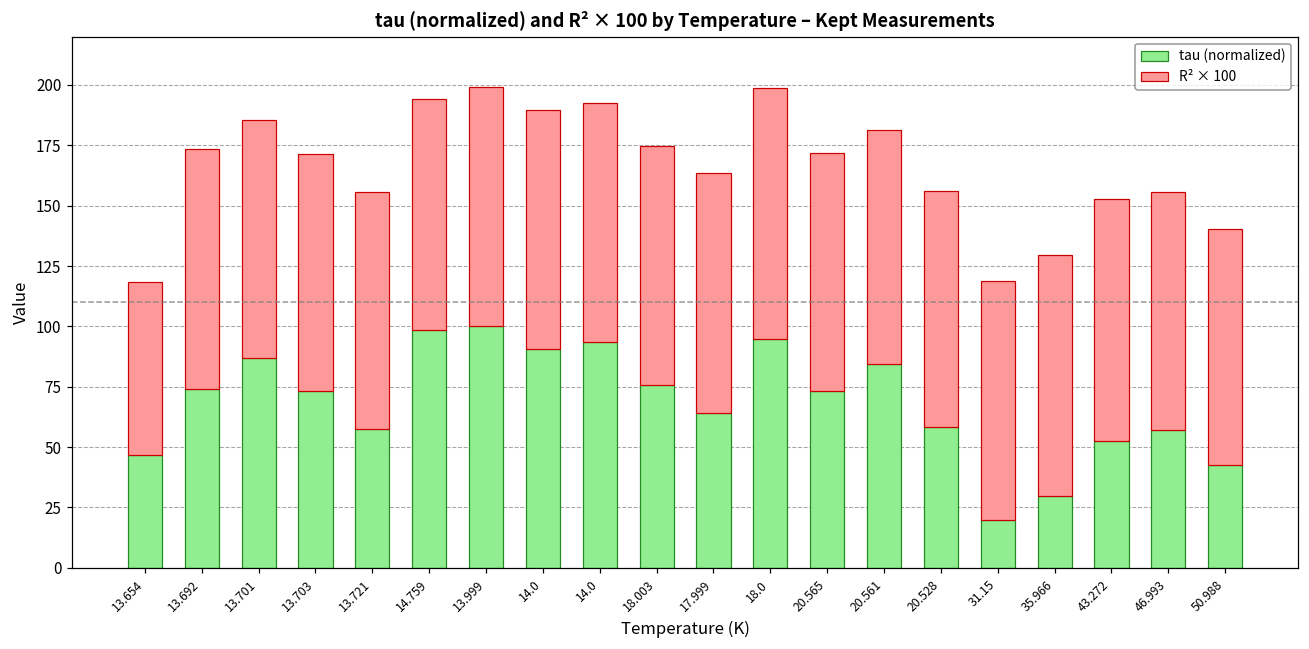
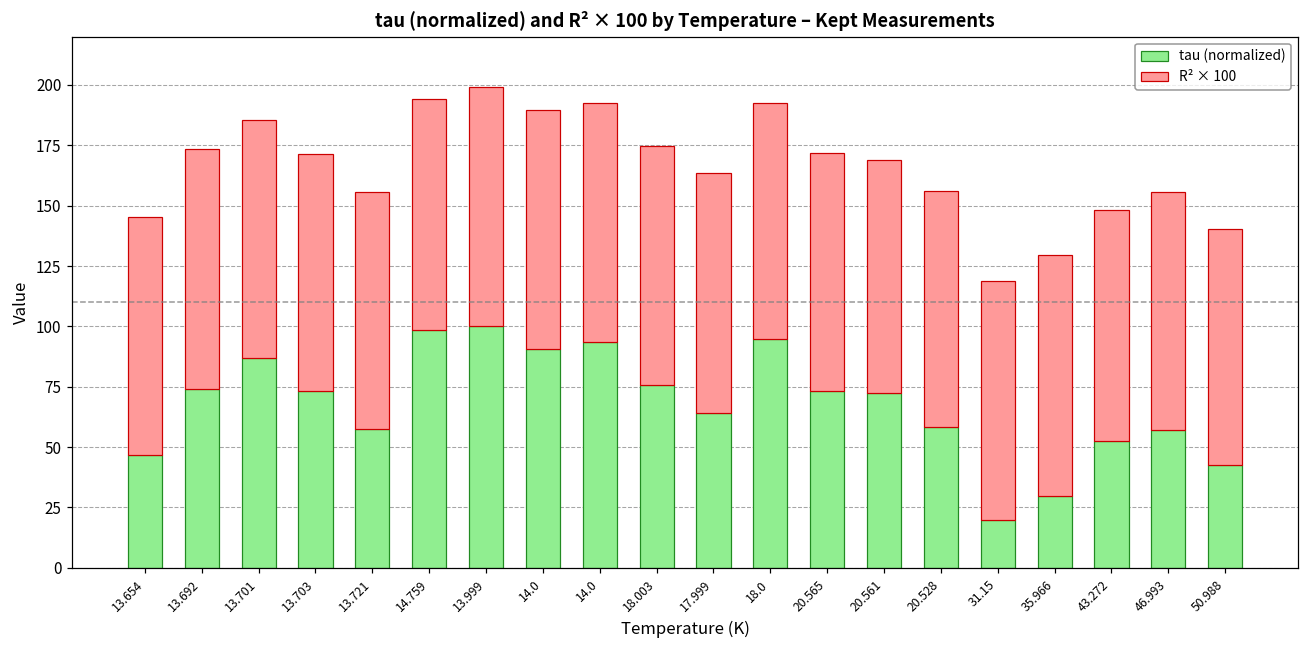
  {
    "tau (normalized)": {
      "13.654": 47,
      "13.692": 74,
      "13.701": 87,
      "13.703": 73,
      "13.721": 57,
      "14.759": 98,
      "13.999": 100,
      "18.003": 76,
      "17.999": 64,
      "18.0": 95,
      "20.565": 73,
-     "20.561": 84,
+     "20.561": 72,
      "20.528": 58,
      "31.15": 20,
      "35.966": 30,
      "43.272": 53,
      "46.993": 57,
      "50.988": 43
    },
    "R² × 100": {
-     "13.654": 72,
+     "13.654": 99,
      "13.692": 99,
      "13.701": 99,
      "13.703": 98,
      "13.721": 98,
      "14.759": 96,
      "13.999": 99,
      "18.003": 99,
      "17.999": 99,
-     "18.0": 104,
+     "18.0": 98,
      "20.565": 98,
      "20.561": 97,
      "20.528": 98,
      "31.15": 99,
      "35.966": 99,
-     "43.272": 100,
+     "43.272": 96,
      "46.993": 98,
      "50.988": 98
    }
  }
